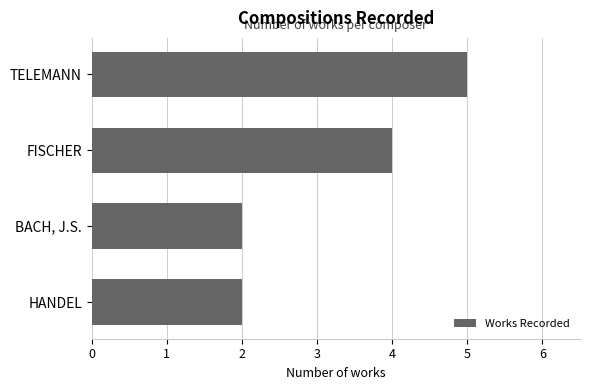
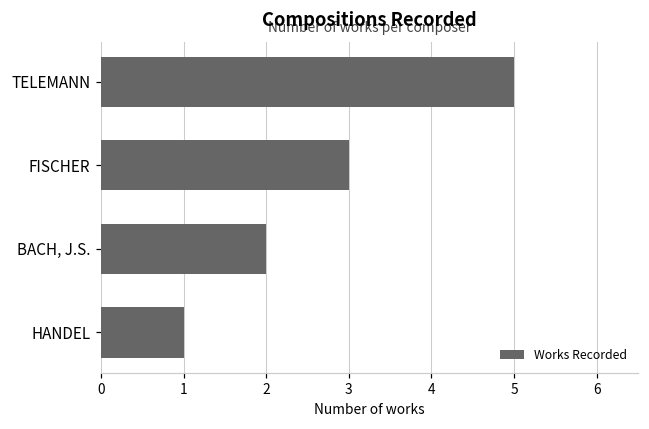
  {
    "TELEMANN": 5,
-   "FISCHER": 4,
+   "FISCHER": 3,
    "BACH, J.S.": 2,
-   "HANDEL": 2
+   "HANDEL": 1
  }
